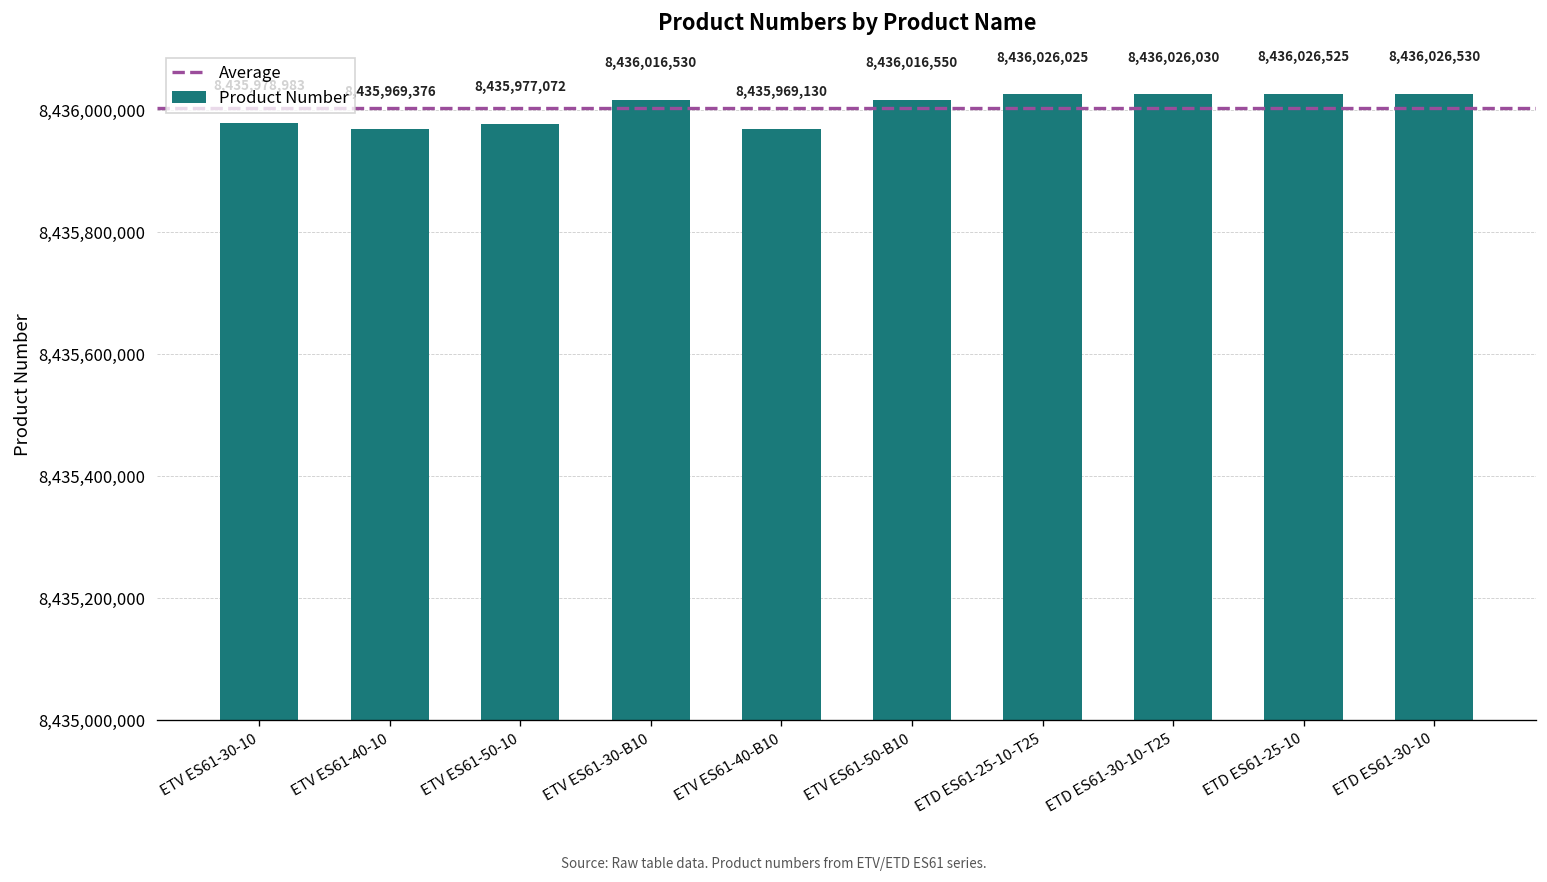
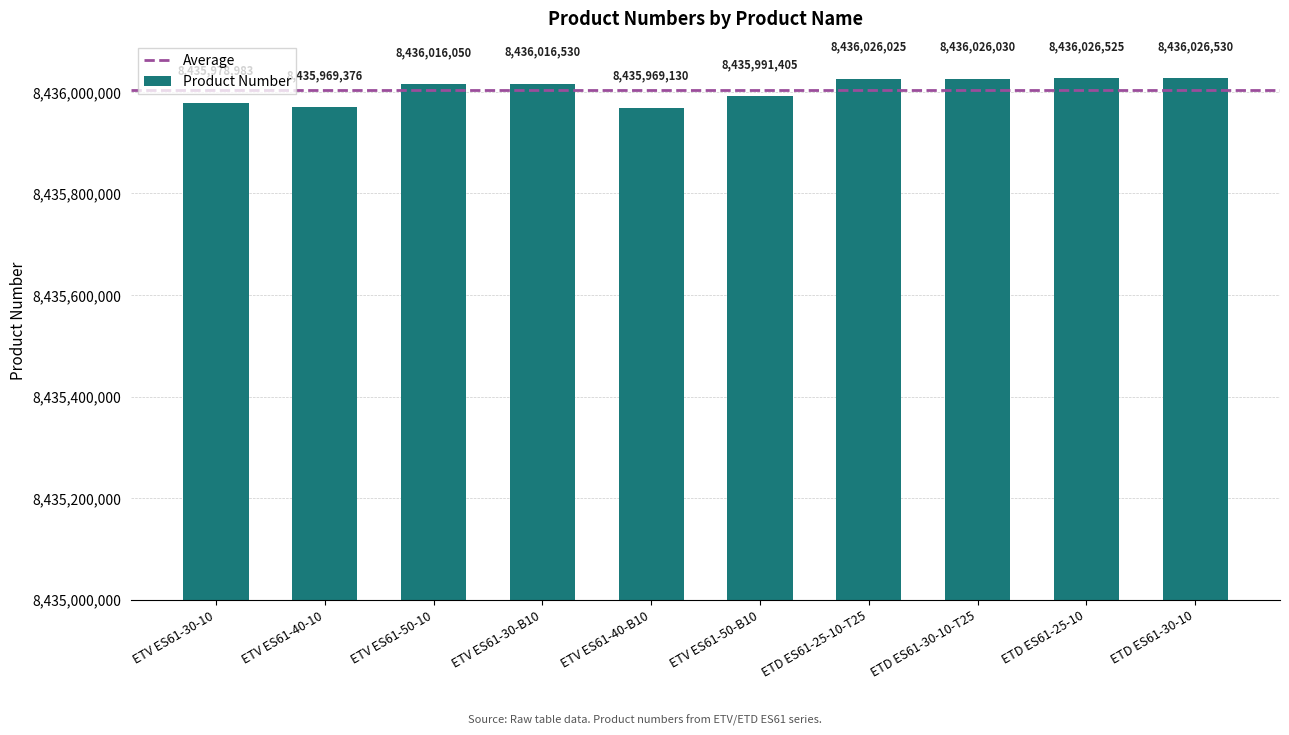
  {
-   "ETV ES61-50-10": "8,435,977,072",
-   "ETV ES61-50-B10": "8,436,016,550"
+   "ETV ES61-50-10": "8,436,016,050",
+   "ETV ES61-50-B10": "8,435,991,405"
  }
